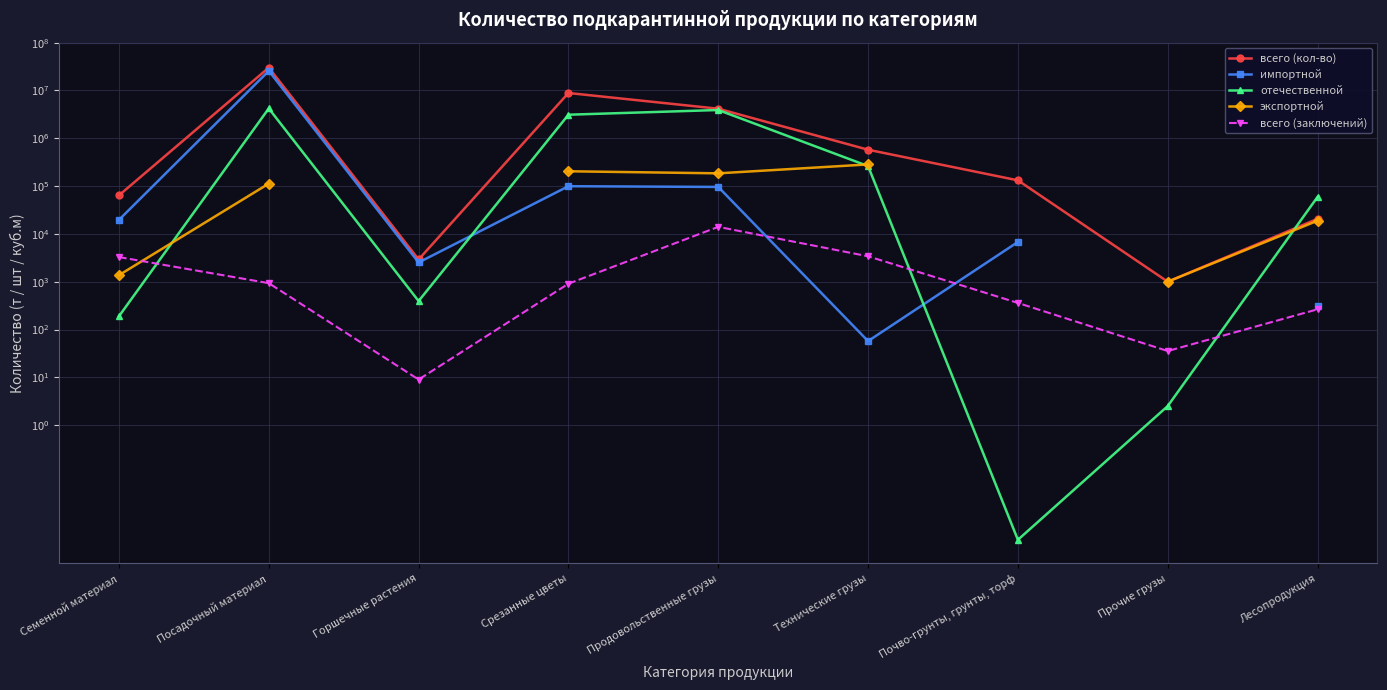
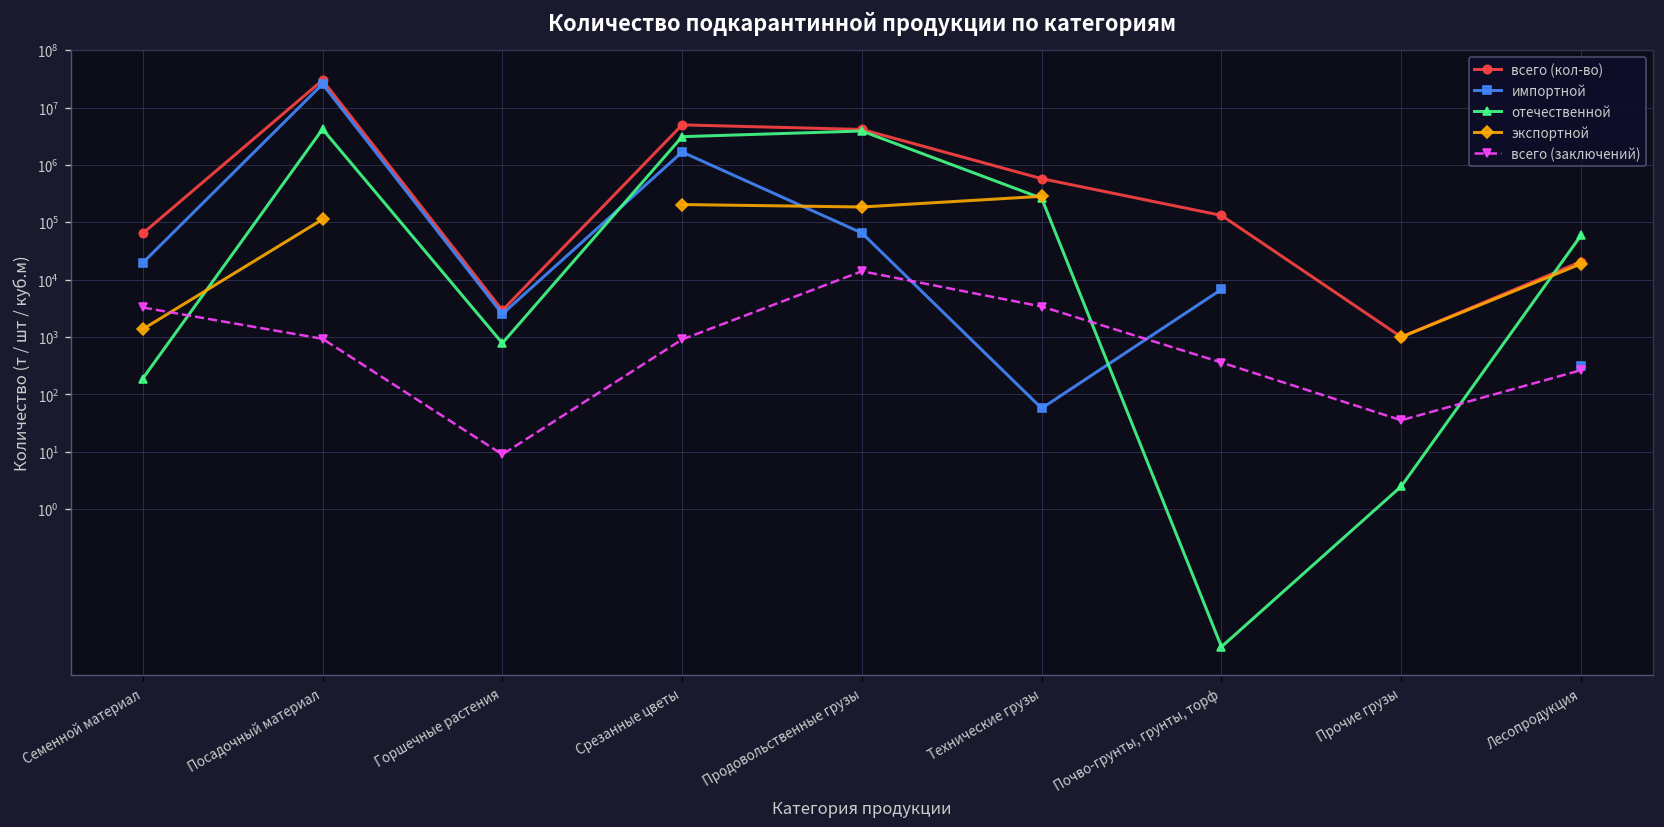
  {
    "всего (кол-во)": {
      "Семенной материал": 60000,
      "Посадочный материал": 30000000,
      "Горшечные растения": 3000,
-     "Срезанные цветы": 9000000,
+     "Срезанные цветы": 5000000,
      "Технические грузы": 600000,
      "Почво-грунты, грунты, торф": 130000
    },
    "импортной": {
      "Семенной материал": 20000,
      "Посадочный материал": 30000000,
      "Горшечные растения": 3000,
-     "Срезанные цветы": 100000,
-     "Продовольственные грузы": 100000,
+     "Срезанные цветы": 1700000,
+     "Продовольственные грузы": 70000,
      "Технические грузы": 60,
      "Почво-грунты, грунты, торф": 7000,
      "Лесопродукция": 300
    },
    "отечественной": {
      "Семенной материал": 190,
      "Посадочный материал": 4000000,
-     "Горшечные растения": 400,
+     "Горшечные растения": 800,
      "Срезанные цветы": 3000000,
      "Почво-грунты, грунты, торф": 0.004,
      "Прочие грузы": 3,
      "Лесопродукция": 60000
    },
    "экспортной": {
      "Семенной материал": 1400,
      "Посадочный материал": 110000,
      "Срезанные цветы": 200000,
      "Продовольственные грузы": 180000
    },
    "всего (заключений)": {
      "Семенной материал": 3000,
      "Посадочный материал": 900,
      "Горшечные растения": 9,
      "Срезанные цветы": 900,
      "Продовольственные грузы": 14000,
      "Технические грузы": 3000,
      "Почво-грунты, грунты, торф": 400,
      "Прочие грузы": 40,
      "Лесопродукция": 300
    }
  }
